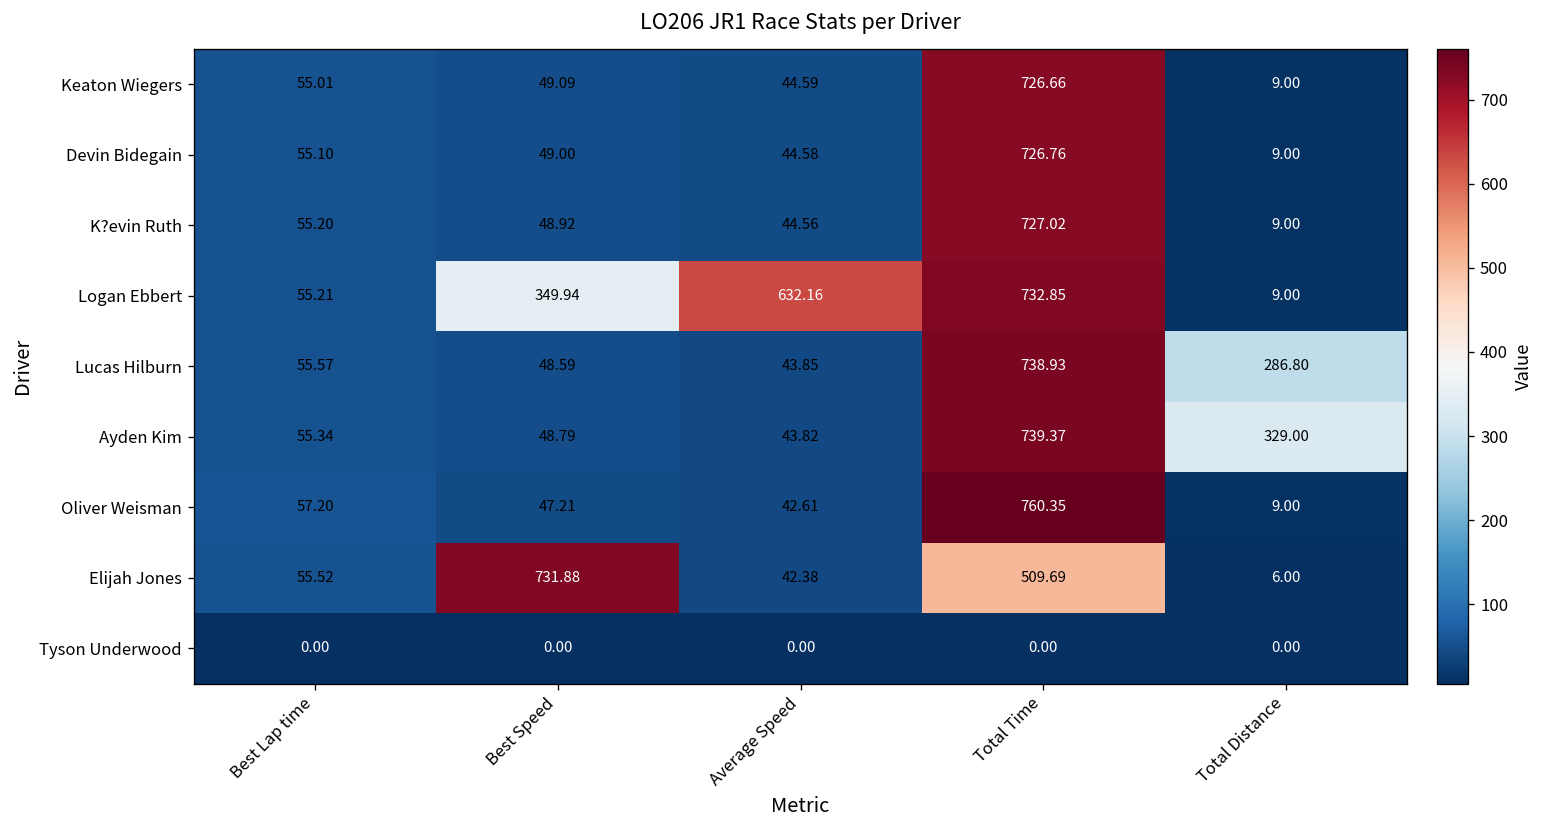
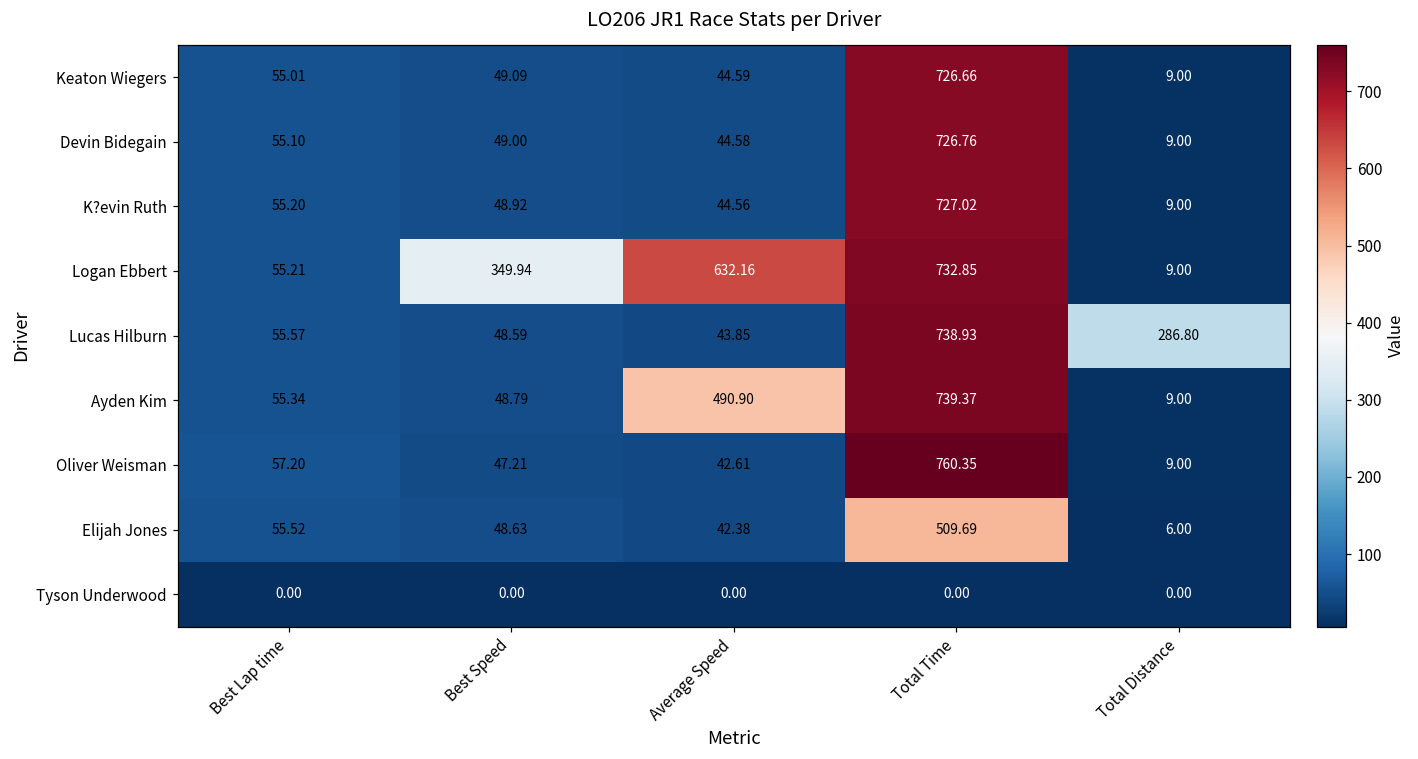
  {
    "Keaton Wiegers": {
      "Best Lap time": 55.01,
      "Best Speed": 49.09,
      "Average Speed": 44.59,
      "Total Time": 726.66,
      "Total Distance": 9.00
    },
    "Devin Bidegain": {
      "Best Lap time": 55.10,
      "Best Speed": 49.00,
      "Average Speed": 44.58,
      "Total Time": 726.76,
      "Total Distance": 9.00
    },
    "K?evin Ruth": {
      "Best Lap time": 55.20,
      "Best Speed": 48.92,
      "Average Speed": 44.56,
      "Total Time": 727.02,
      "Total Distance": 9.00
    },
    "Logan Ebbert": {
      "Best Lap time": 55.21,
      "Best Speed": 349.94,
      "Average Speed": 632.16,
      "Total Time": 732.85,
      "Total Distance": 9.00
    },
    "Lucas Hilburn": {
      "Best Lap time": 55.57,
      "Best Speed": 48.59,
      "Average Speed": 43.85,
      "Total Time": 738.93,
      "Total Distance": 286.80
    },
    "Ayden Kim": {
      "Best Lap time": 55.34,
      "Best Speed": 48.79,
-     "Average Speed": 43.82,
+     "Average Speed": 490.90,
      "Total Time": 739.37,
-     "Total Distance": 329.00
+     "Total Distance": 9.00
    },
    "Oliver Weisman": {
      "Best Lap time": 57.20,
      "Best Speed": 47.21,
      "Average Speed": 42.61,
      "Total Time": 760.35,
      "Total Distance": 9.00
    },
    "Elijah Jones": {
      "Best Lap time": 55.52,
-     "Best Speed": 731.88,
+     "Best Speed": 48.63,
      "Average Speed": 42.38,
      "Total Time": 509.69,
      "Total Distance": 6.00
    },
    "Tyson Underwood": {
      "Best Lap time": 0.00,
      "Best Speed": 0.00,
      "Average Speed": 0.00,
      "Total Time": 0.00,
      "Total Distance": 0.00
    }
  }
